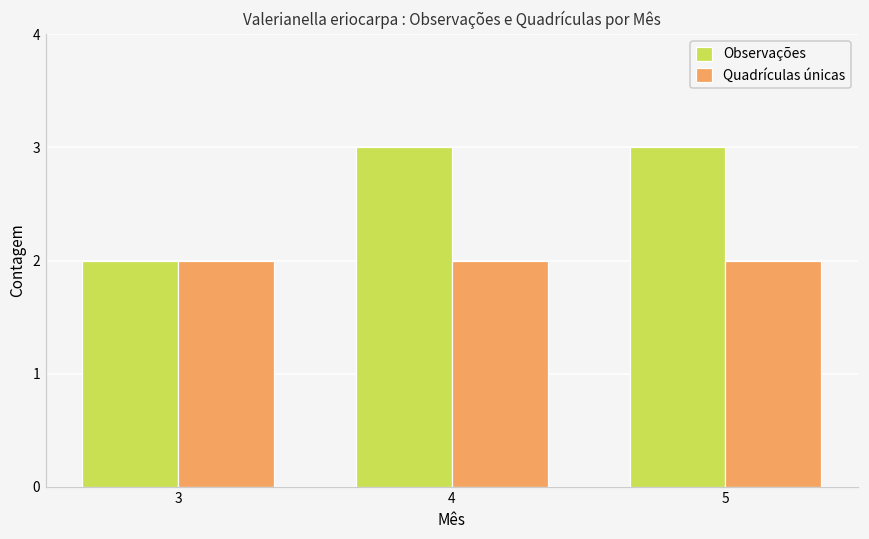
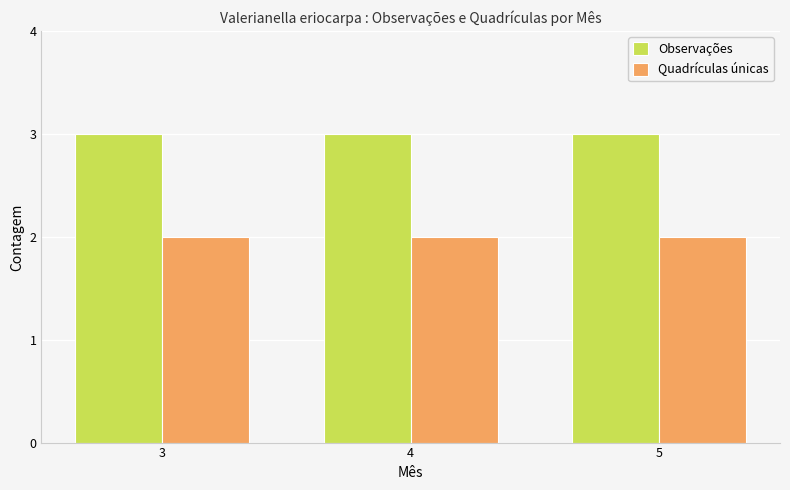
  {
    "Observações": {
-     "3": 2,
+     "3": 3,
      "4": 3,
      "5": 3
    },
    "Quadrículas únicas": {
      "3": 2,
      "4": 2,
      "5": 2
    }
  }
